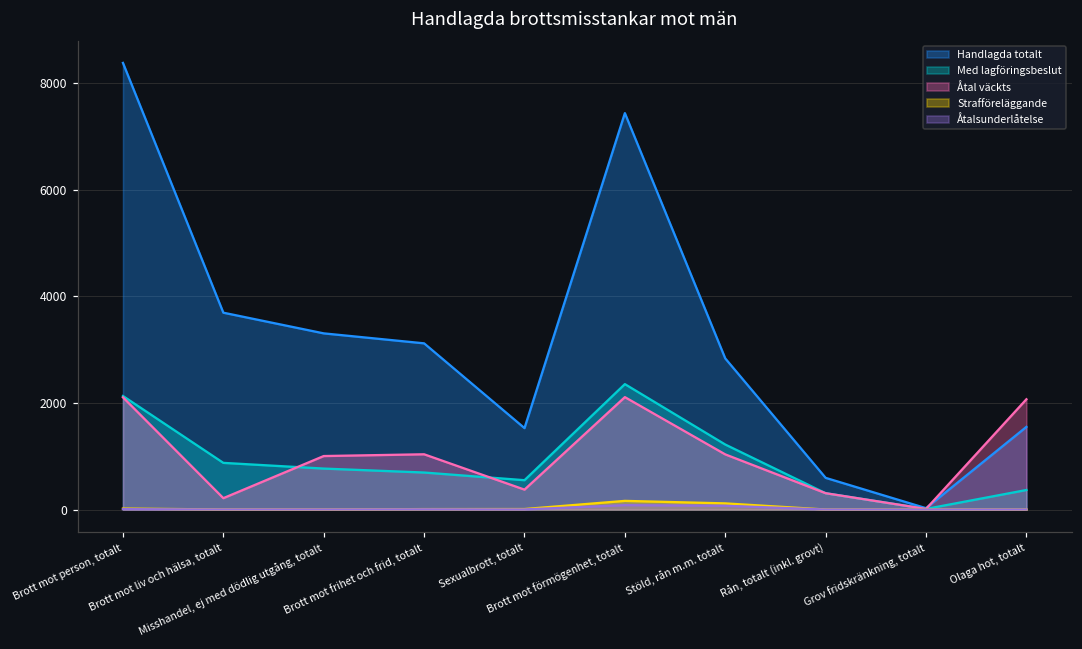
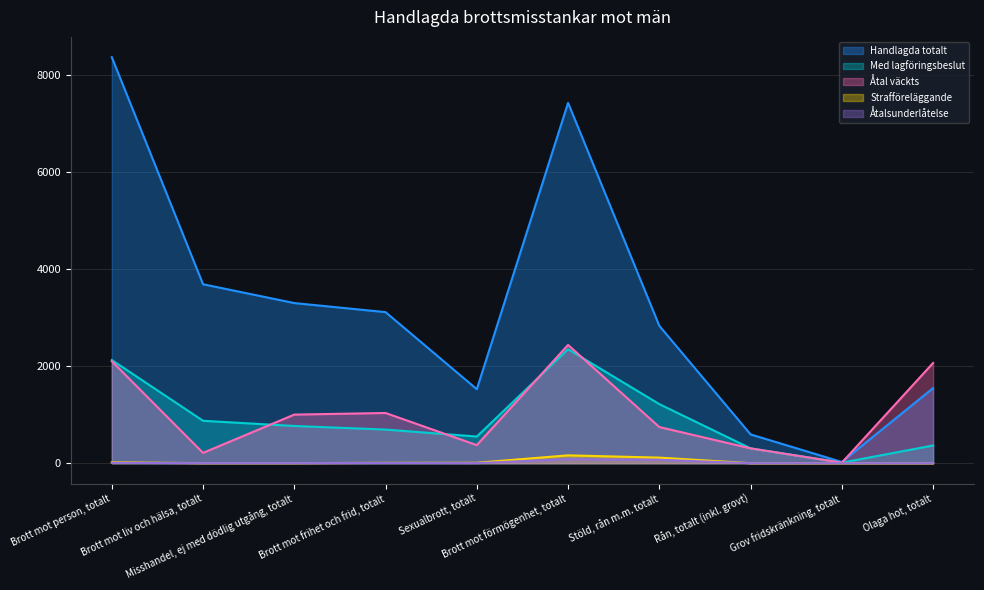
  {
    "Åtal väckts": {
      "Brott mot liv och hälsa, totalt": 200,
      "Misshandel, ej med dödlig utgång, totalt": 1000,
      "Brott mot frihet och frid, totalt": 1000,
      "Sexualbrott, totalt": 400,
-     "Brott mot förmögenhet, totalt": 2100,
-     "Stöld, rån m.m. totalt": 1000,
+     "Brott mot förmögenhet, totalt": 2400,
+     "Stöld, rån m.m. totalt": 700,
      "Olaga hot, totalt": 2100
    },
    "Strafföreläggande": {
      "Brott mot förmögenhet, totalt": 200
    },
    "Åtalsunderlåtelse": {
      "Brott mot förmögenhet, totalt": 100
    }
  }
